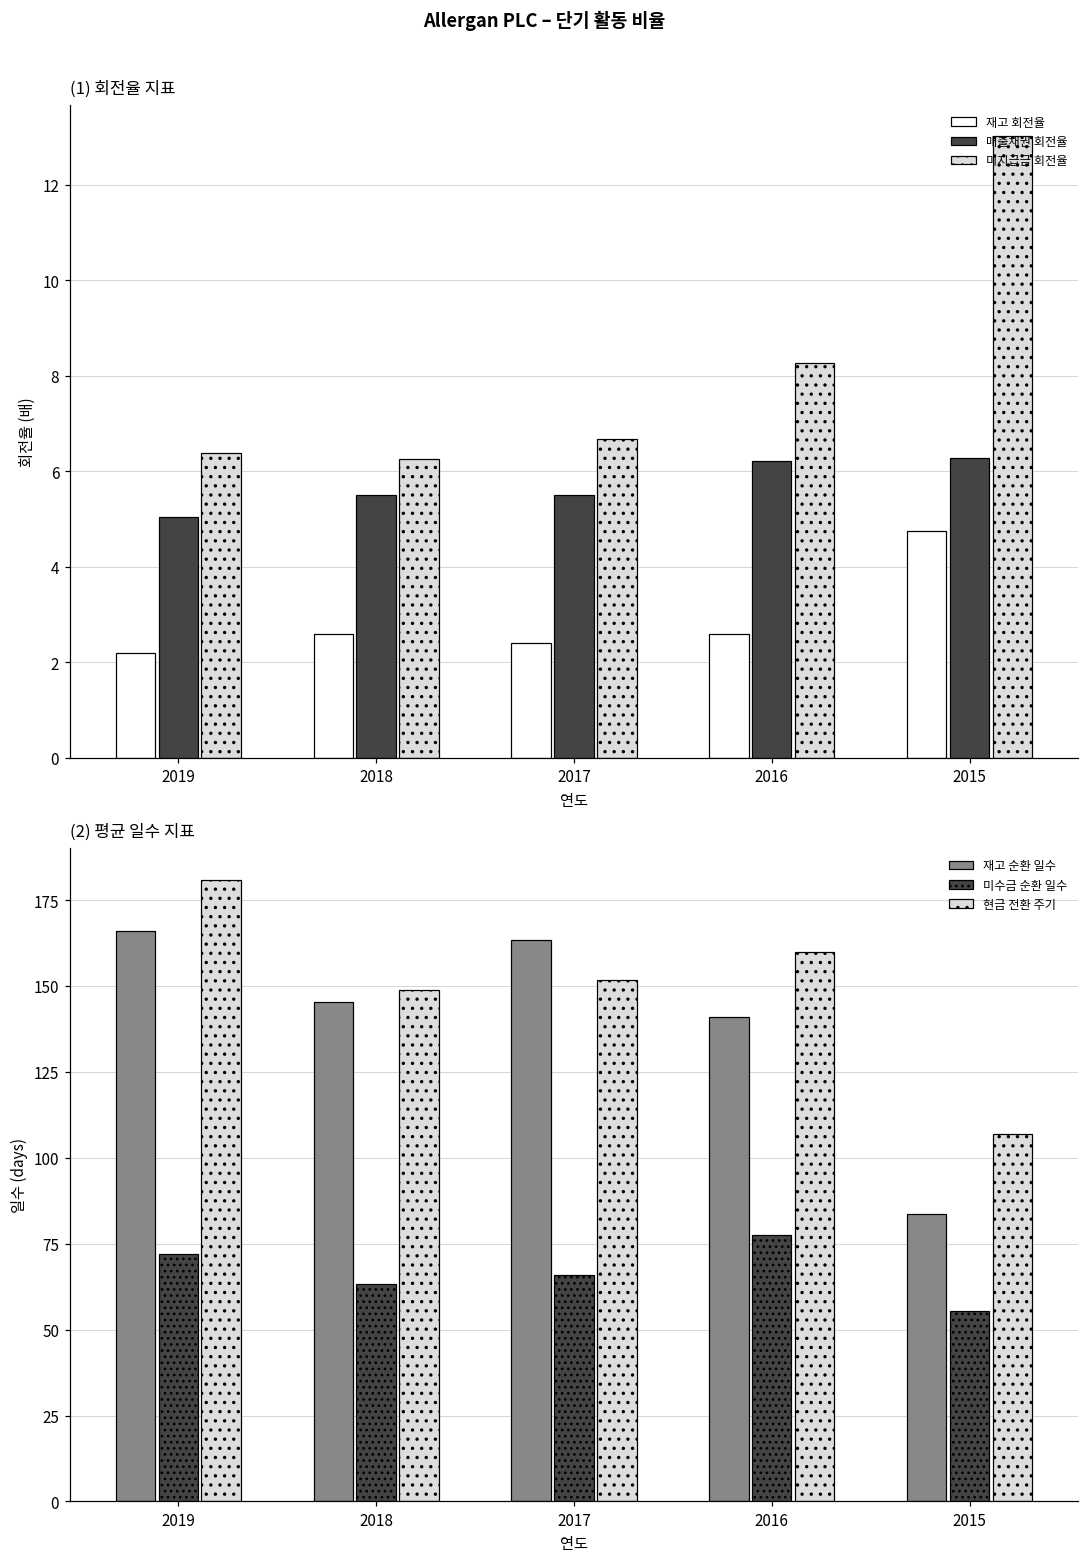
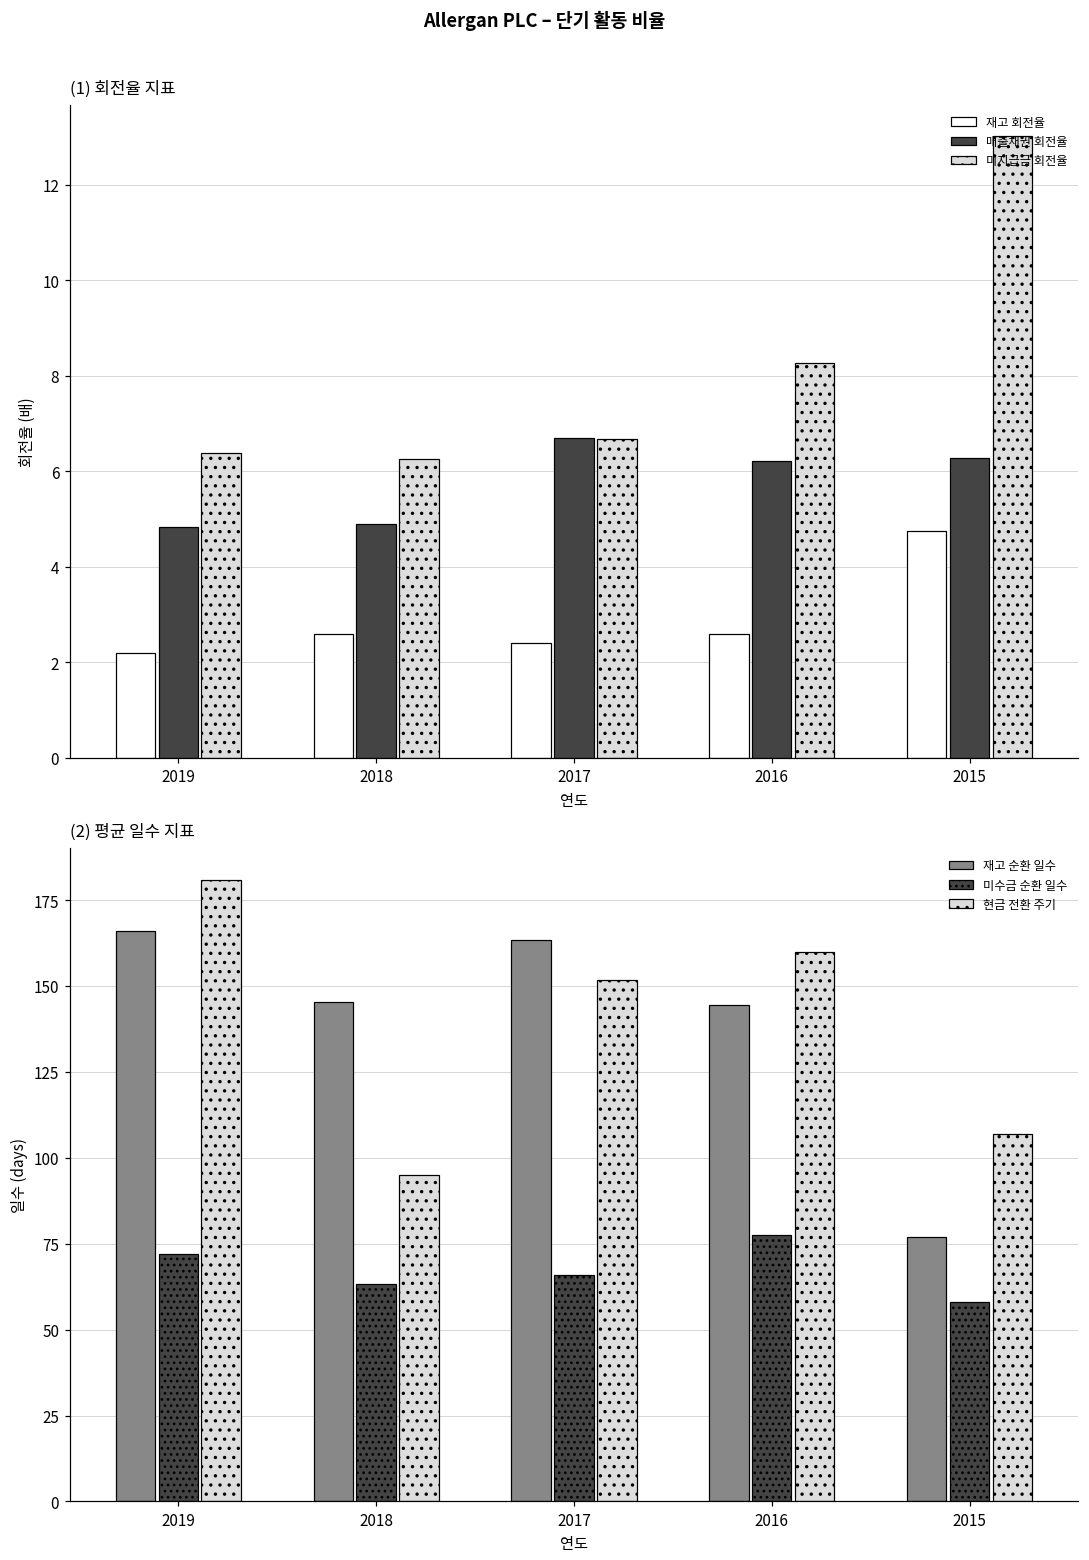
  {
    "(1) 회전율 지표": {
      "매출채권 회전율": {
-       "2019": 5.0,
-       "2018": 5.5,
-       "2017": 5.5,
+       "2019": 4.8,
+       "2018": 4.9,
+       "2017": 6.7,
        "2016": 6.2,
        "2015": 6.3
      }
    },
    "(2) 평균 일수 지표": {
      "재고 순환 일수": {
        "2019": 166,
        "2018": 145,
        "2017": 164,
-       "2016": 141,
-       "2015": 84
+       "2016": 144,
+       "2015": 77
      },
      "미수금 순환 일수": {
        "2019": 72,
        "2018": 63,
        "2017": 66,
        "2016": 78,
-       "2015": 55
+       "2015": 58
      },
      "현금 전환 주기": {
        "2019": 181,
-       "2018": 149,
+       "2018": 95,
        "2017": 152,
        "2016": 160,
        "2015": 107
      }
    }
  }
